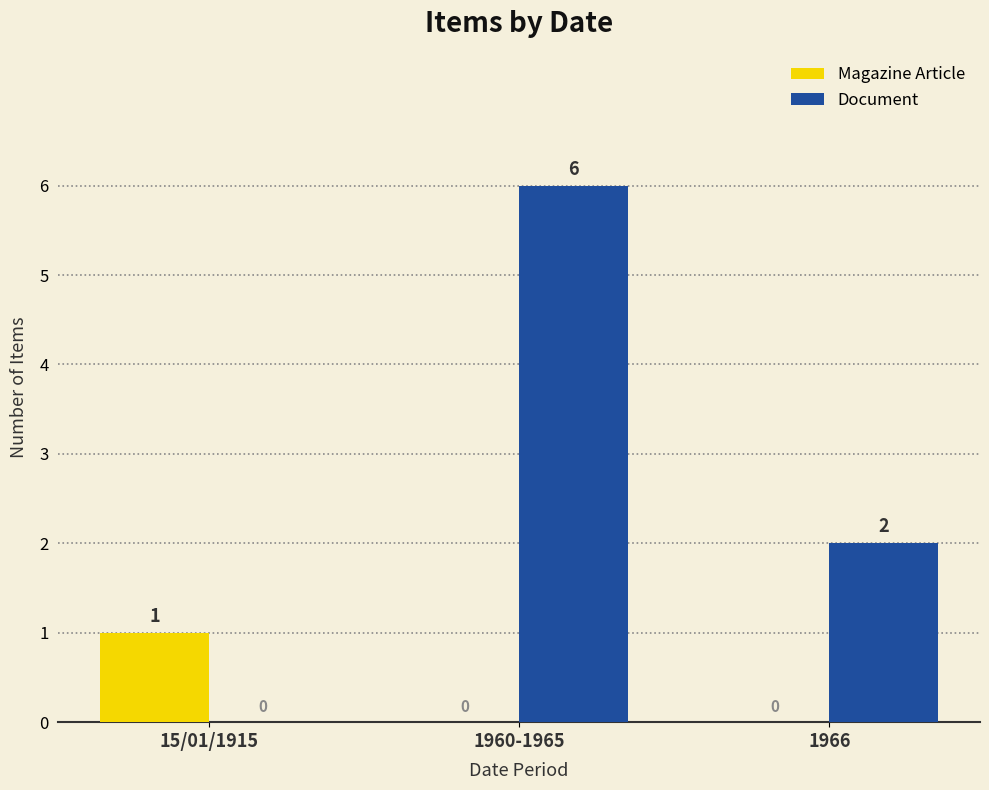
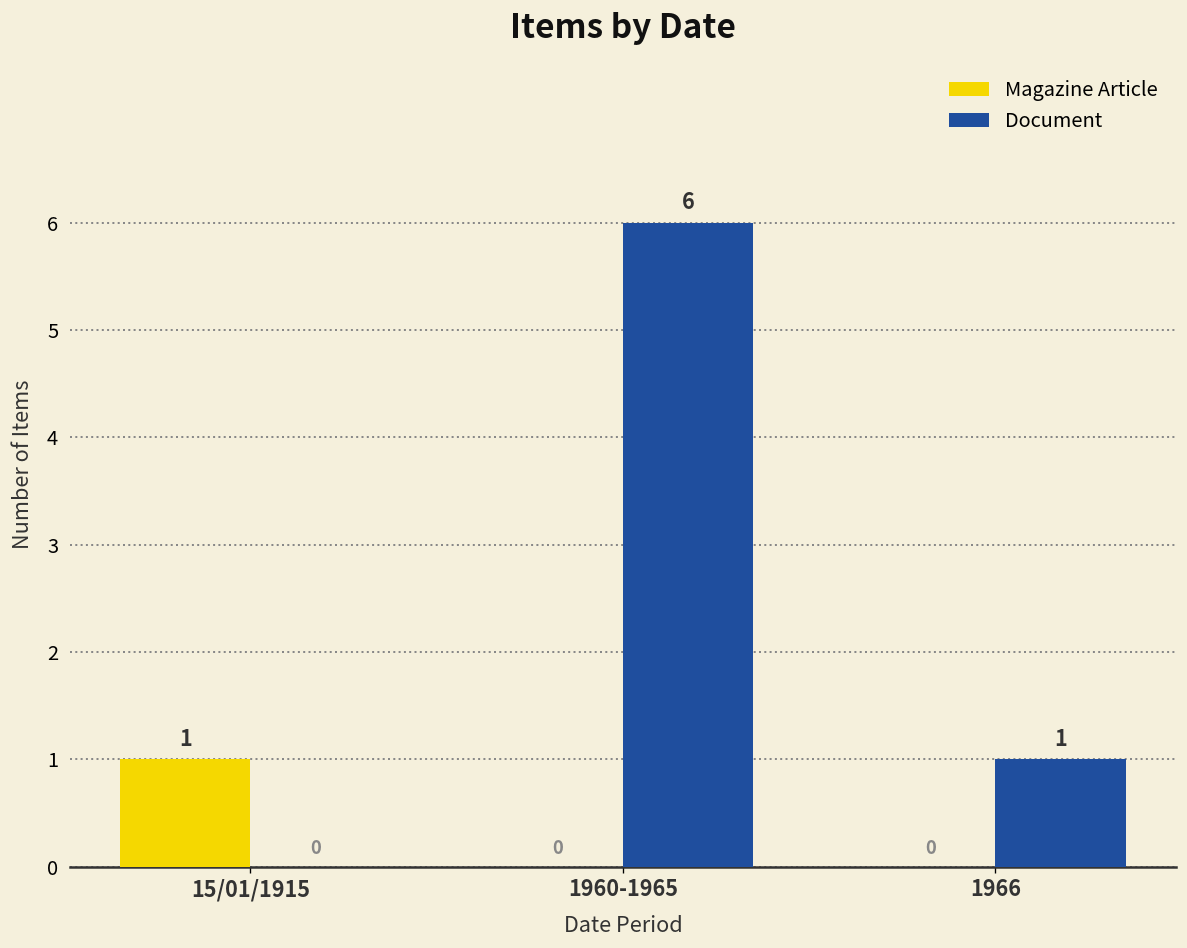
  {
    "Magazine Article": {
      "15/01/1915": 1,
      "1960-1965": 0,
      "1966": 0
    },
    "Document": {
      "15/01/1915": 0,
      "1960-1965": 6,
-     "1966": 2
+     "1966": 1
    }
  }
